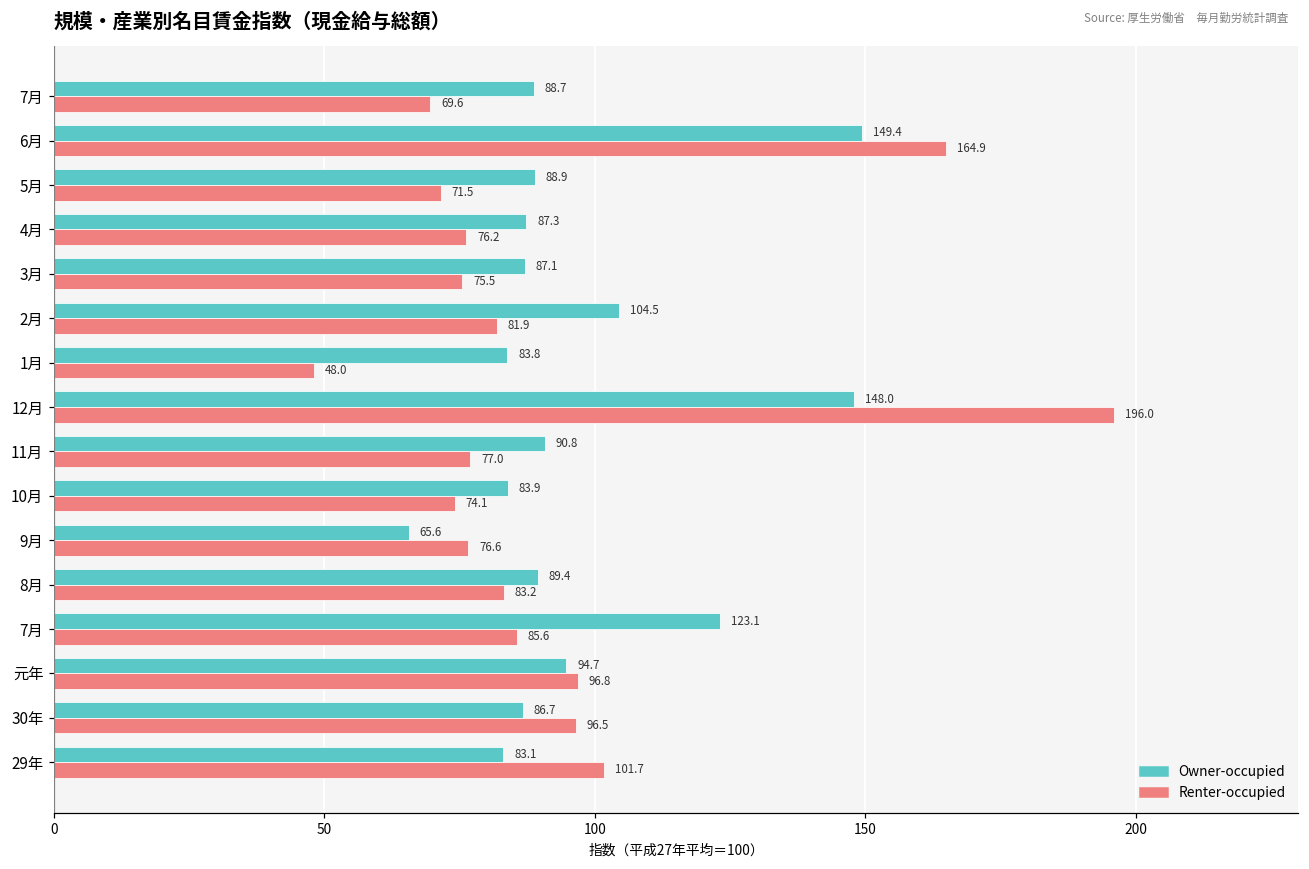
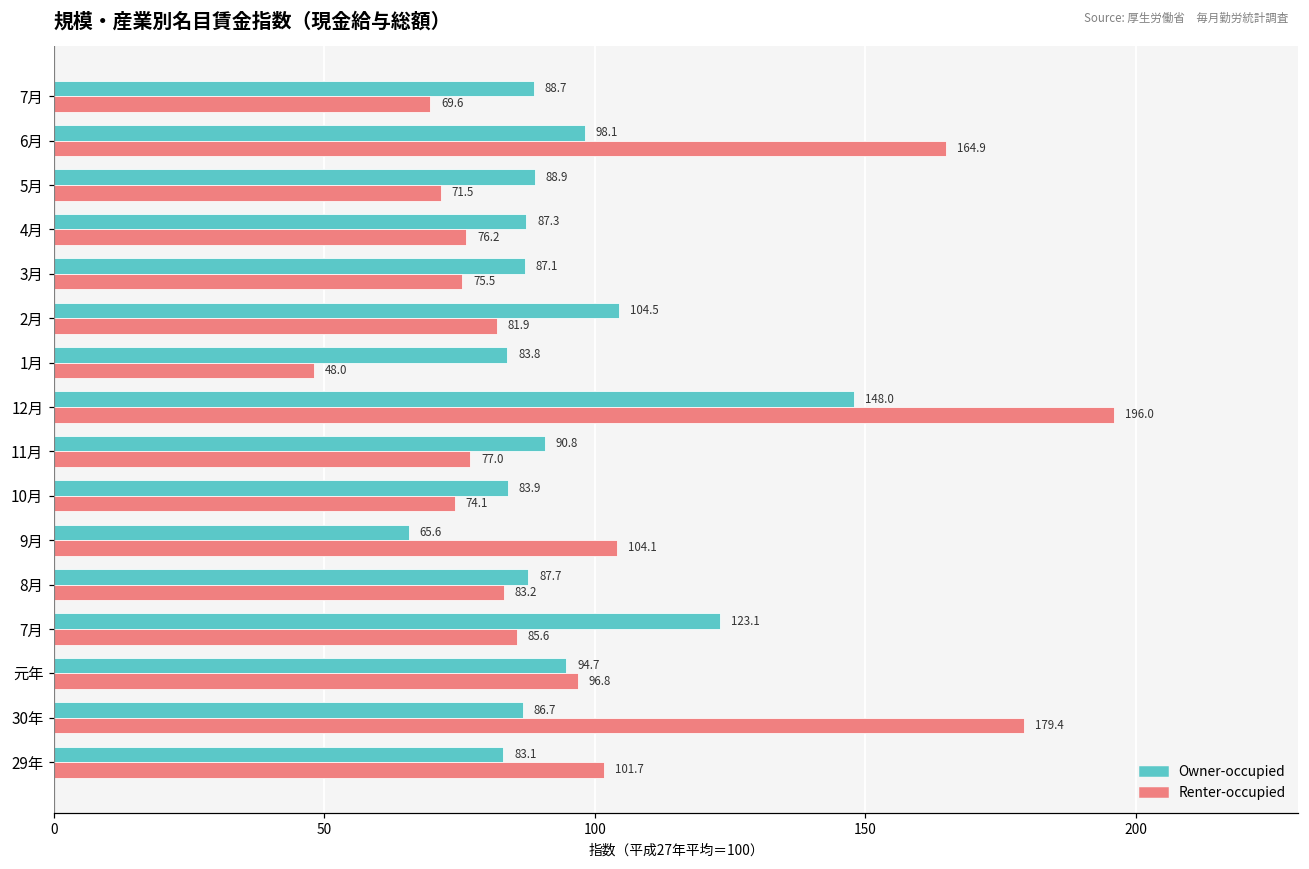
  {
    "Owner-occupied": {
-     "6月": 149.4,
+     "6月": 98.1,
      "5月": 88.9,
      "4月": 87.3,
      "3月": 87.1,
      "2月": 104.5,
      "1月": 83.8,
      "12月": 148.0,
      "11月": 90.8,
      "10月": 83.9,
      "9月": 65.6,
-     "8月": 89.4,
+     "8月": 87.7,
      "元年": 94.7,
      "30年": 86.7,
      "29年": 83.1
    },
    "Renter-occupied": {
      "6月": 164.9,
      "5月": 71.5,
      "4月": 76.2,
      "3月": 75.5,
      "2月": 81.9,
      "1月": 48.0,
      "12月": 196.0,
      "11月": 77.0,
      "10月": 74.1,
-     "9月": 76.6,
+     "9月": 104.1,
      "8月": 83.2,
      "元年": 96.8,
-     "30年": 96.5,
+     "30年": 179.4,
      "29年": 101.7
    }
  }
